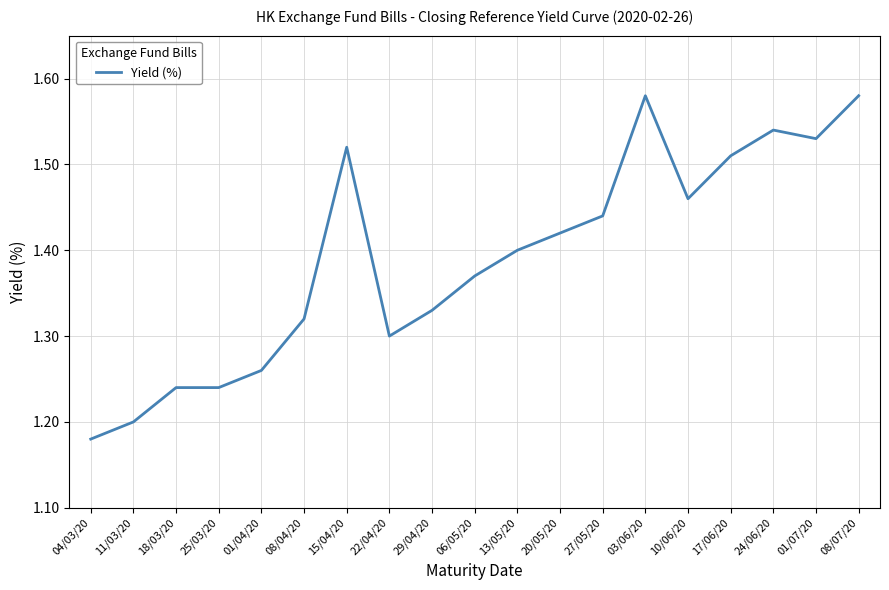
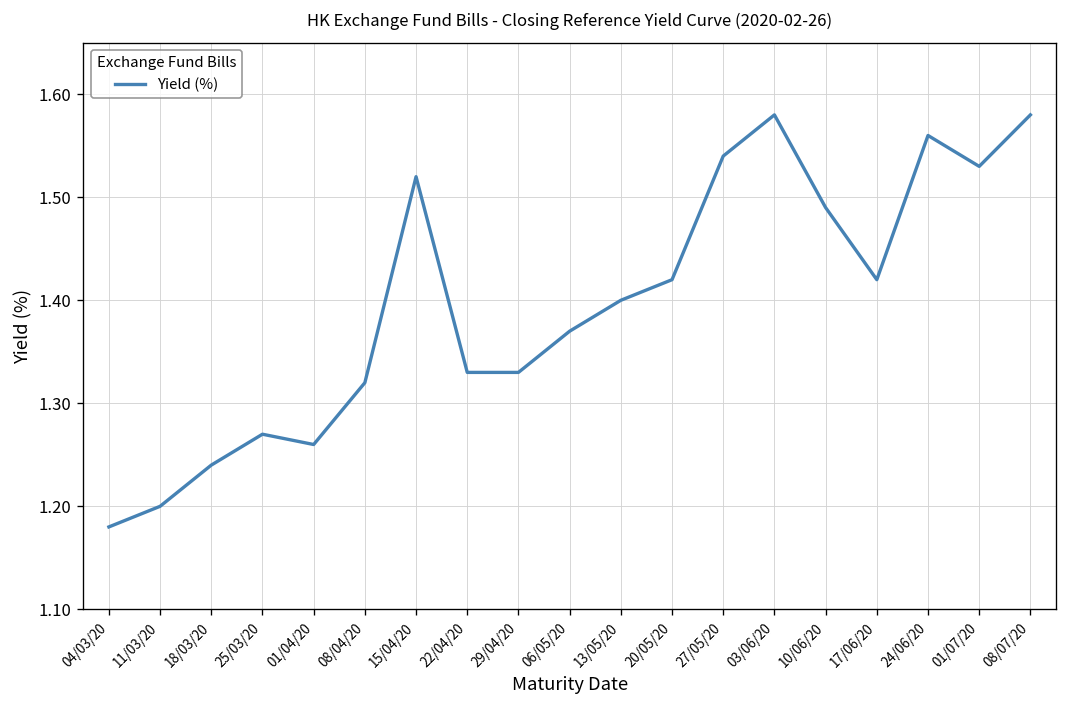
  {
    "04/03/20": 1.18,
    "11/03/20": 1.20,
    "18/03/20": 1.24,
-   "25/03/20": 1.24,
+   "25/03/20": 1.27,
    "01/04/20": 1.26,
    "08/04/20": 1.32,
    "15/04/20": 1.52,
-   "22/04/20": 1.30,
+   "22/04/20": 1.33,
    "29/04/20": 1.33,
    "06/05/20": 1.37,
    "13/05/20": 1.40,
    "20/05/20": 1.42,
-   "27/05/20": 1.44,
+   "27/05/20": 1.54,
    "03/06/20": 1.58,
-   "10/06/20": 1.46,
-   "17/06/20": 1.51,
-   "24/06/20": 1.54,
+   "10/06/20": 1.49,
+   "17/06/20": 1.42,
+   "24/06/20": 1.56,
    "01/07/20": 1.53,
    "08/07/20": 1.58
  }
